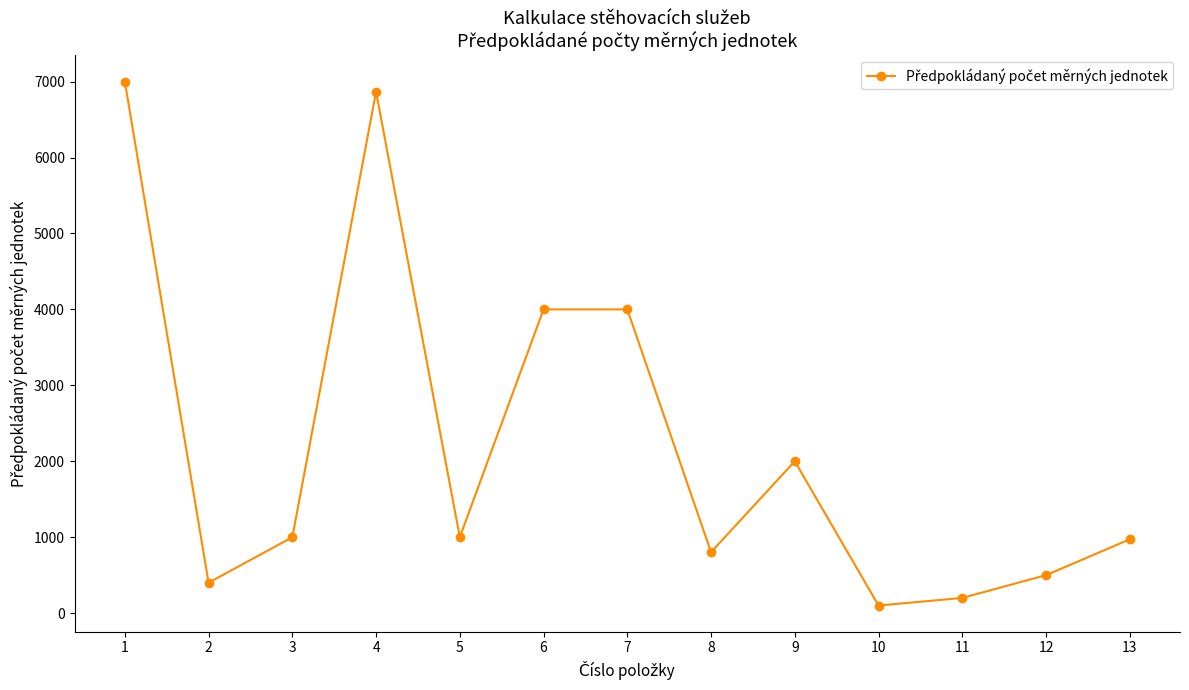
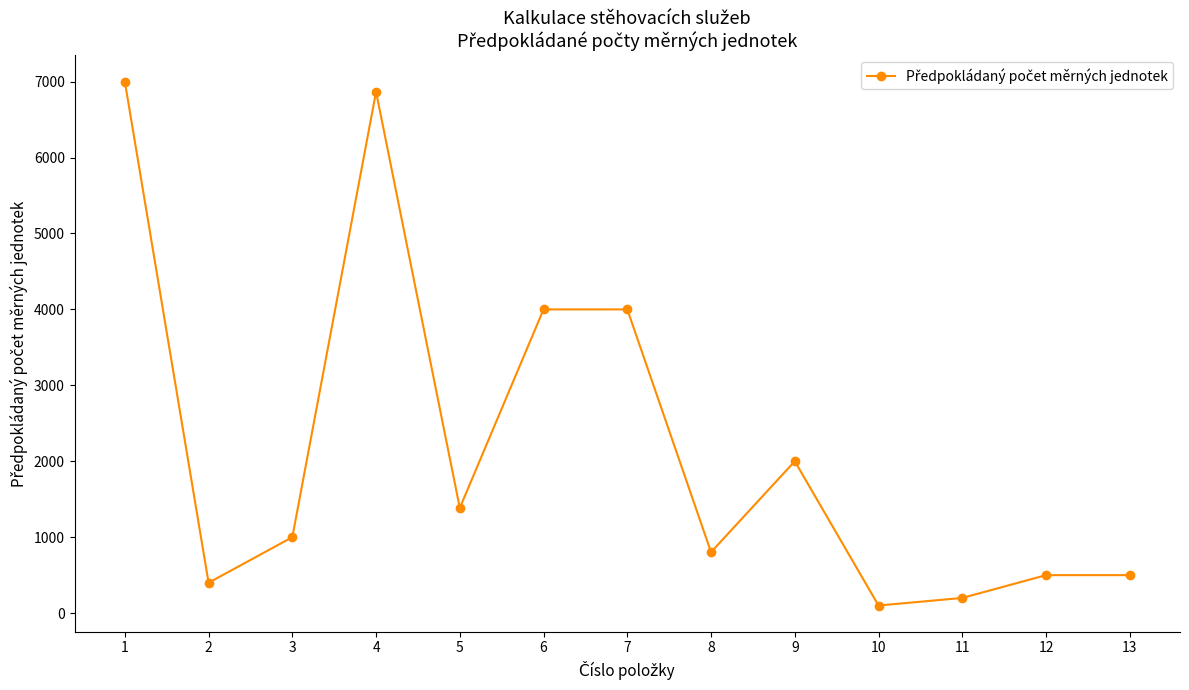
  {
    "1": 7000,
    "2": 400,
    "3": 1000,
    "4": 6900,
-   "5": 1000,
+   "5": 1400,
    "6": 4000,
    "7": 4000,
    "8": 800,
    "9": 2000,
    "10": 100,
    "11": 200,
    "12": 500,
-   "13": 1000
+   "13": 500
  }
